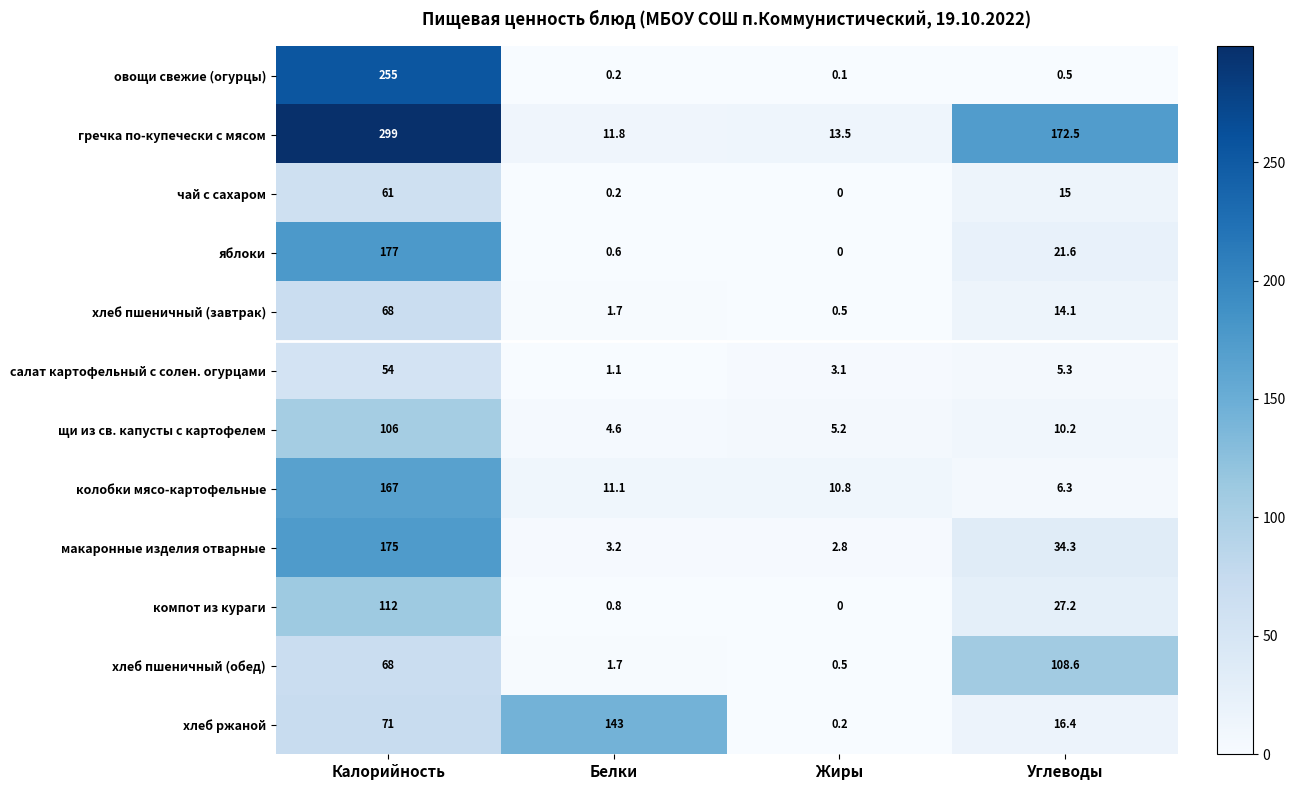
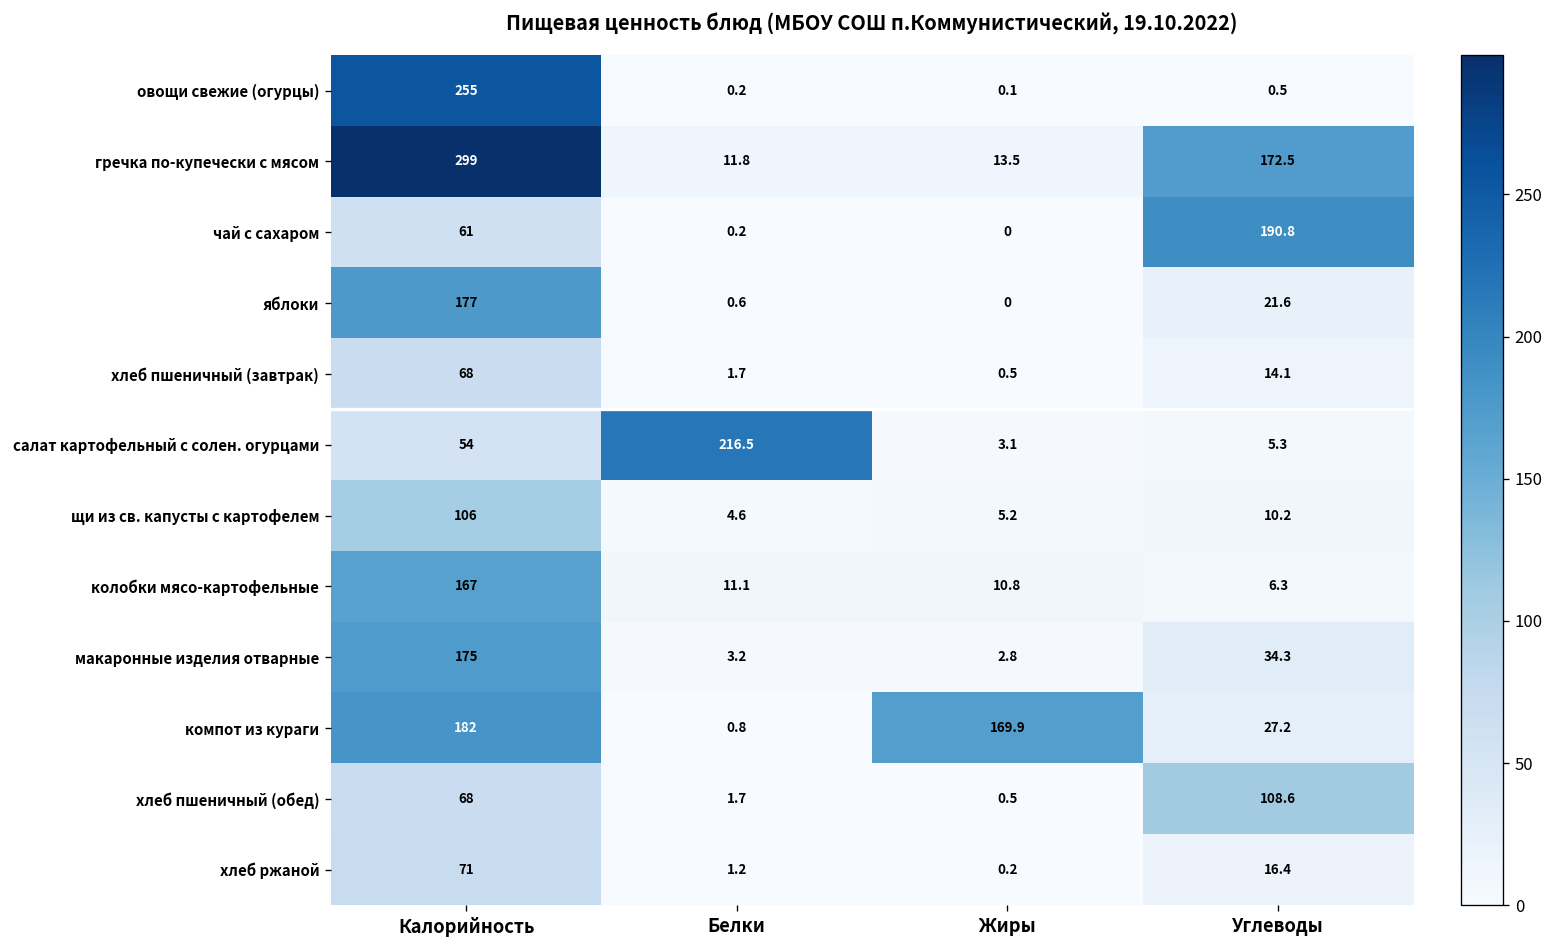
  {
    "овощи свежие (огурцы)": {
      "Калорийность": 255,
      "Белки": 0.2,
      "Жиры": 0.1,
      "Углеводы": 0.5
    },
    "гречка по-купечески с мясом": {
      "Калорийность": 299,
      "Белки": 11.8,
      "Жиры": 13.5,
      "Углеводы": 172.5
    },
    "чай с сахаром": {
      "Калорийность": 61,
      "Белки": 0.2,
      "Жиры": 0,
-     "Углеводы": 15
+     "Углеводы": 190.8
    },
    "яблоки": {
      "Калорийность": 177,
      "Белки": 0.6,
      "Жиры": 0,
      "Углеводы": 21.6
    },
    "хлеб пшеничный (завтрак)": {
      "Калорийность": 68,
      "Белки": 1.7,
      "Жиры": 0.5,
      "Углеводы": 14.1
    },
    "салат картофельный с солен. огурцами": {
      "Калорийность": 54,
-     "Белки": 1.1,
+     "Белки": 216.5,
      "Жиры": 3.1,
      "Углеводы": 5.3
    },
    "щи из св. капусты с картофелем": {
      "Калорийность": 106,
      "Белки": 4.6,
      "Жиры": 5.2,
      "Углеводы": 10.2
    },
    "колобки мясо-картофельные": {
      "Калорийность": 167,
      "Белки": 11.1,
      "Жиры": 10.8,
      "Углеводы": 6.3
    },
    "макаронные изделия отварные": {
      "Калорийность": 175,
      "Белки": 3.2,
      "Жиры": 2.8,
      "Углеводы": 34.3
    },
    "компот из кураги": {
-     "Калорийность": 112,
+     "Калорийность": 182,
      "Белки": 0.8,
-     "Жиры": 0,
+     "Жиры": 169.9,
      "Углеводы": 27.2
    },
    "хлеб пшеничный (обед)": {
      "Калорийность": 68,
      "Белки": 1.7,
      "Жиры": 0.5,
      "Углеводы": 108.6
    },
    "хлеб ржаной": {
      "Калорийность": 71,
-     "Белки": 143,
+     "Белки": 1.2,
      "Жиры": 0.2,
      "Углеводы": 16.4
    }
  }
